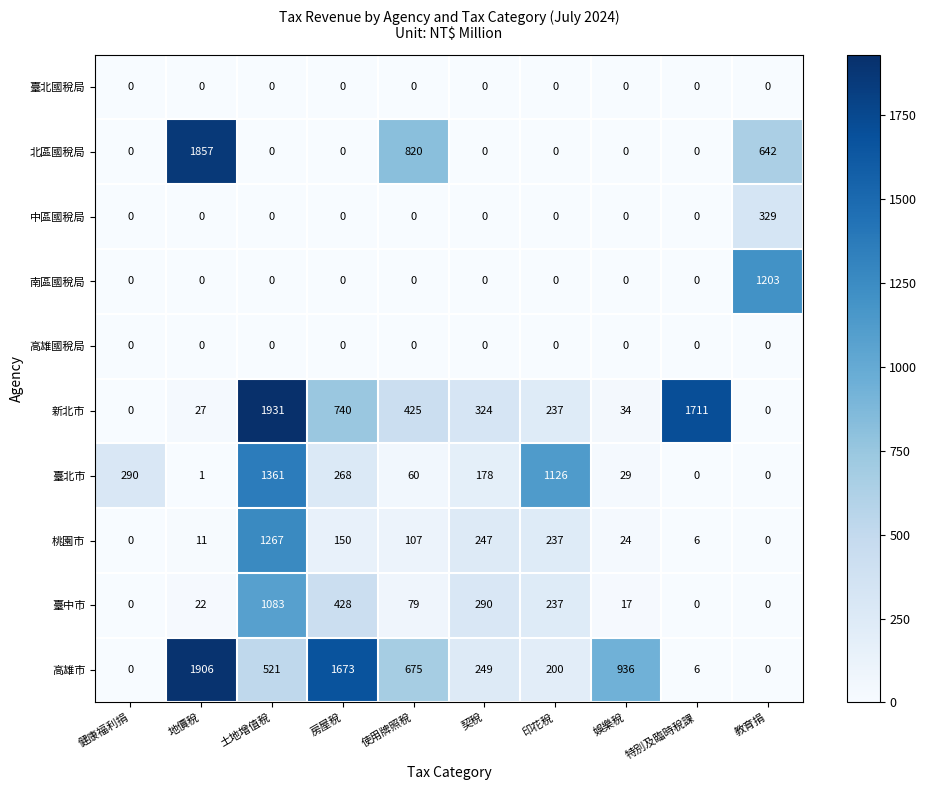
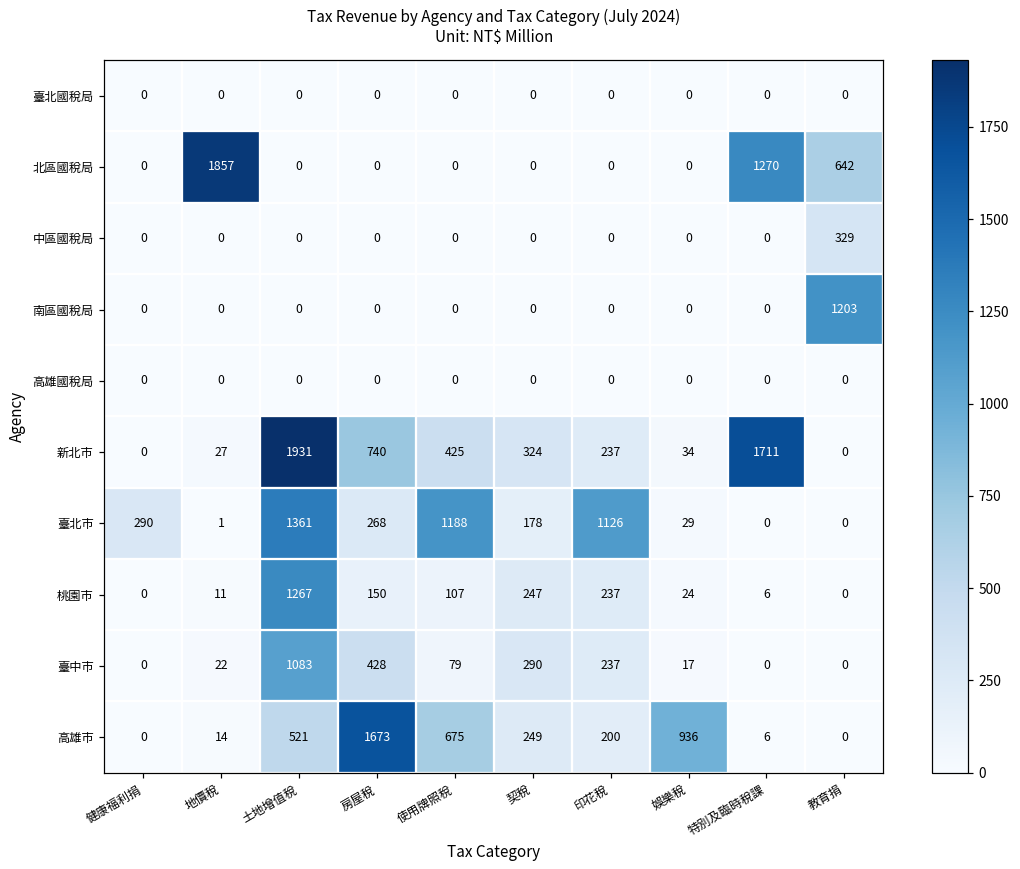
  {
    "臺北國稅局": {
      "健康福利捐": 0,
      "地價稅": 0,
      "土地增值稅": 0,
      "房屋稅": 0,
      "使用牌照稅": 0,
      "契稅": 0,
      "印花稅": 0,
      "娛樂稅": 0,
      "特別及臨時稅課": 0,
      "教育捐": 0
    },
    "北區國稅局": {
      "健康福利捐": 0,
      "地價稅": 1857,
      "土地增值稅": 0,
      "房屋稅": 0,
-     "使用牌照稅": 820,
+     "使用牌照稅": 0,
      "契稅": 0,
      "印花稅": 0,
      "娛樂稅": 0,
-     "特別及臨時稅課": 0,
+     "特別及臨時稅課": 1270,
      "教育捐": 642
    },
    "中區國稅局": {
      "健康福利捐": 0,
      "地價稅": 0,
      "土地增值稅": 0,
      "房屋稅": 0,
      "使用牌照稅": 0,
      "契稅": 0,
      "印花稅": 0,
      "娛樂稅": 0,
      "特別及臨時稅課": 0,
      "教育捐": 329
    },
    "南區國稅局": {
      "健康福利捐": 0,
      "地價稅": 0,
      "土地增值稅": 0,
      "房屋稅": 0,
      "使用牌照稅": 0,
      "契稅": 0,
      "印花稅": 0,
      "娛樂稅": 0,
      "特別及臨時稅課": 0,
      "教育捐": 1203
    },
    "高雄國稅局": {
      "健康福利捐": 0,
      "地價稅": 0,
      "土地增值稅": 0,
      "房屋稅": 0,
      "使用牌照稅": 0,
      "契稅": 0,
      "印花稅": 0,
      "娛樂稅": 0,
      "特別及臨時稅課": 0,
      "教育捐": 0
    },
    "新北市": {
      "健康福利捐": 0,
      "地價稅": 27,
      "土地增值稅": 1931,
      "房屋稅": 740,
      "使用牌照稅": 425,
      "契稅": 324,
      "印花稅": 237,
      "娛樂稅": 34,
      "特別及臨時稅課": 1711,
      "教育捐": 0
    },
    "臺北市": {
      "健康福利捐": 290,
      "地價稅": 1,
      "土地增值稅": 1361,
      "房屋稅": 268,
-     "使用牌照稅": 60,
+     "使用牌照稅": 1188,
      "契稅": 178,
      "印花稅": 1126,
      "娛樂稅": 29,
      "特別及臨時稅課": 0,
      "教育捐": 0
    },
    "桃園市": {
      "健康福利捐": 0,
      "地價稅": 11,
      "土地增值稅": 1267,
      "房屋稅": 150,
      "使用牌照稅": 107,
      "契稅": 247,
      "印花稅": 237,
      "娛樂稅": 24,
      "特別及臨時稅課": 6,
      "教育捐": 0
    },
    "臺中市": {
      "健康福利捐": 0,
      "地價稅": 22,
      "土地增值稅": 1083,
      "房屋稅": 428,
      "使用牌照稅": 79,
      "契稅": 290,
      "印花稅": 237,
      "娛樂稅": 17,
      "特別及臨時稅課": 0,
      "教育捐": 0
    },
    "高雄市": {
      "健康福利捐": 0,
-     "地價稅": 1906,
+     "地價稅": 14,
      "土地增值稅": 521,
      "房屋稅": 1673,
      "使用牌照稅": 675,
      "契稅": 249,
      "印花稅": 200,
      "娛樂稅": 936,
      "特別及臨時稅課": 6,
      "教育捐": 0
    }
  }
